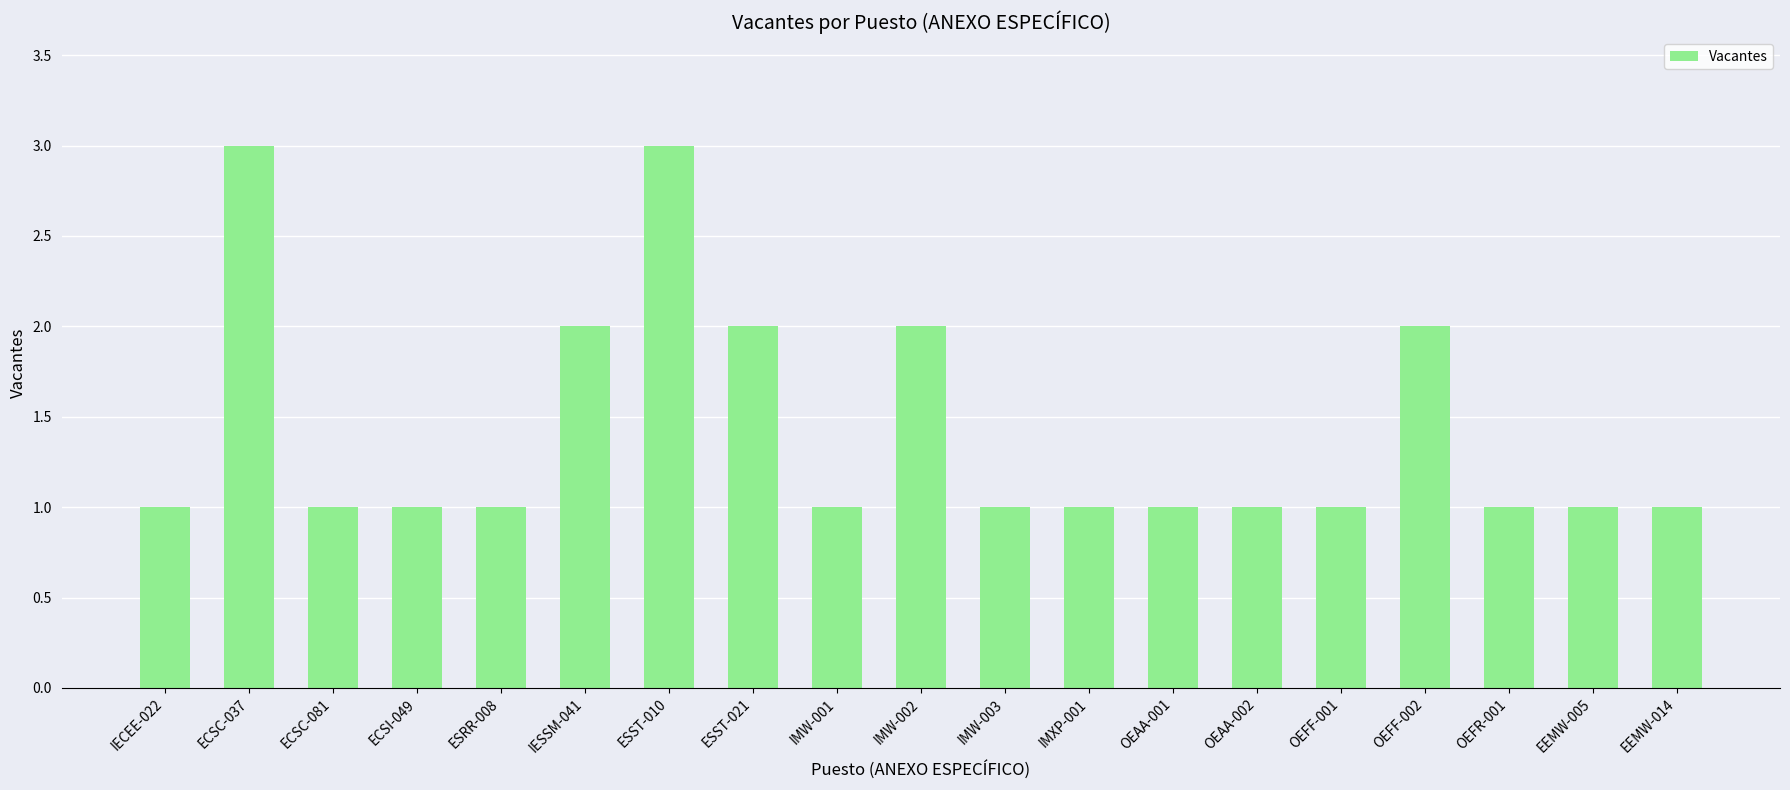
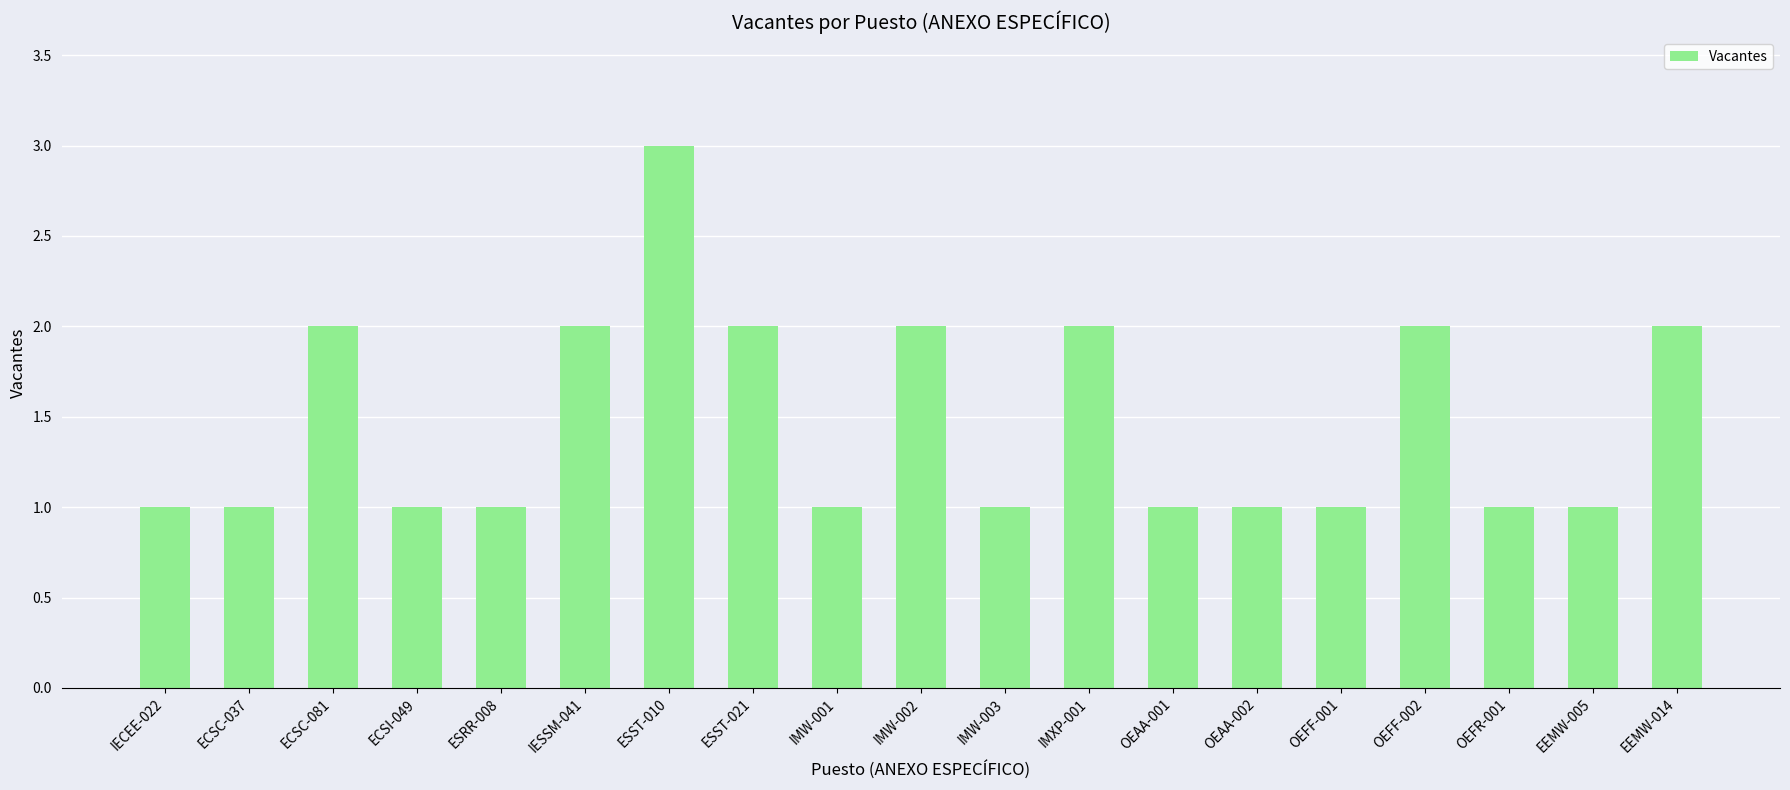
  {
    "IECEE-022": 1,
-   "ECSC-037": 3,
-   "ECSC-081": 1,
+   "ECSC-037": 1,
+   "ECSC-081": 2,
    "ECSI-049": 1,
    "ESRR-008": 1,
    "IESSM-041": 2,
    "ESST-010": 3,
    "ESST-021": 2,
    "IMW-001": 1,
    "IMW-002": 2,
    "IMW-003": 1,
-   "IMXP-001": 1,
+   "IMXP-001": 2,
    "OEAA-001": 1,
    "OEAA-002": 1,
    "OEFF-001": 1,
    "OEFF-002": 2,
    "OEFR-001": 1,
    "EEMW-005": 1,
-   "EEMW-014": 1
+   "EEMW-014": 2
  }
